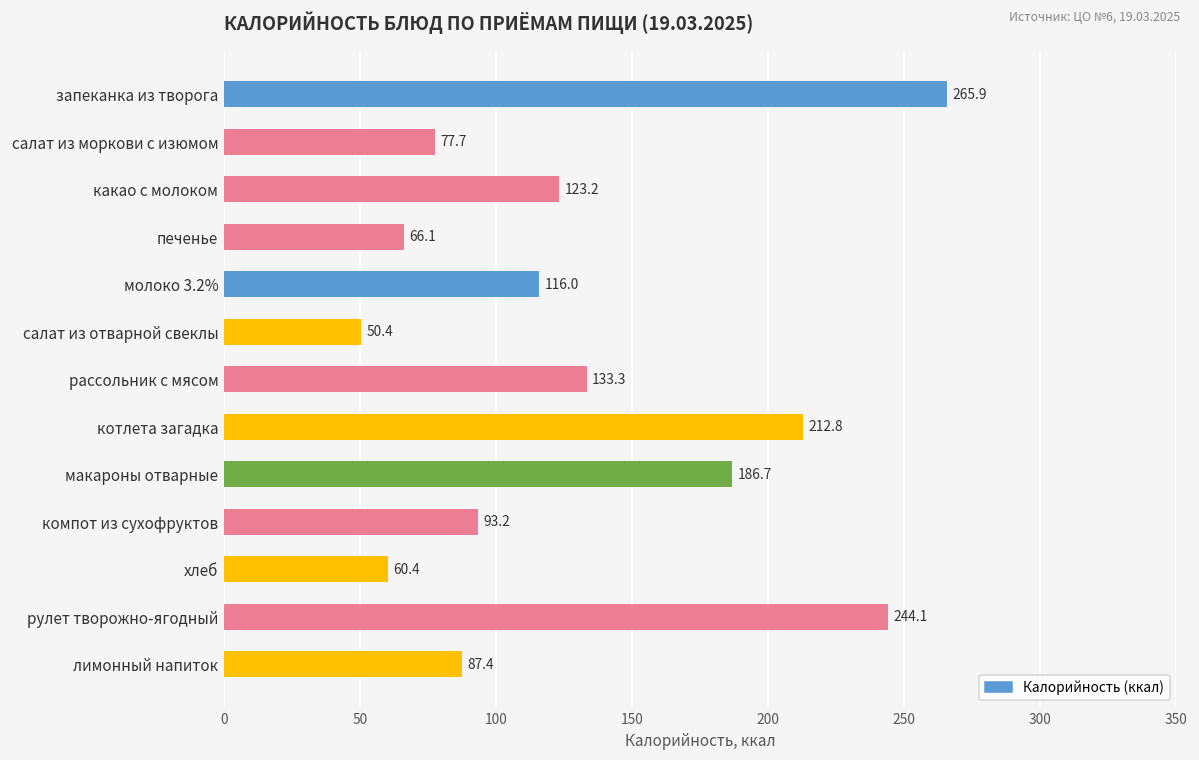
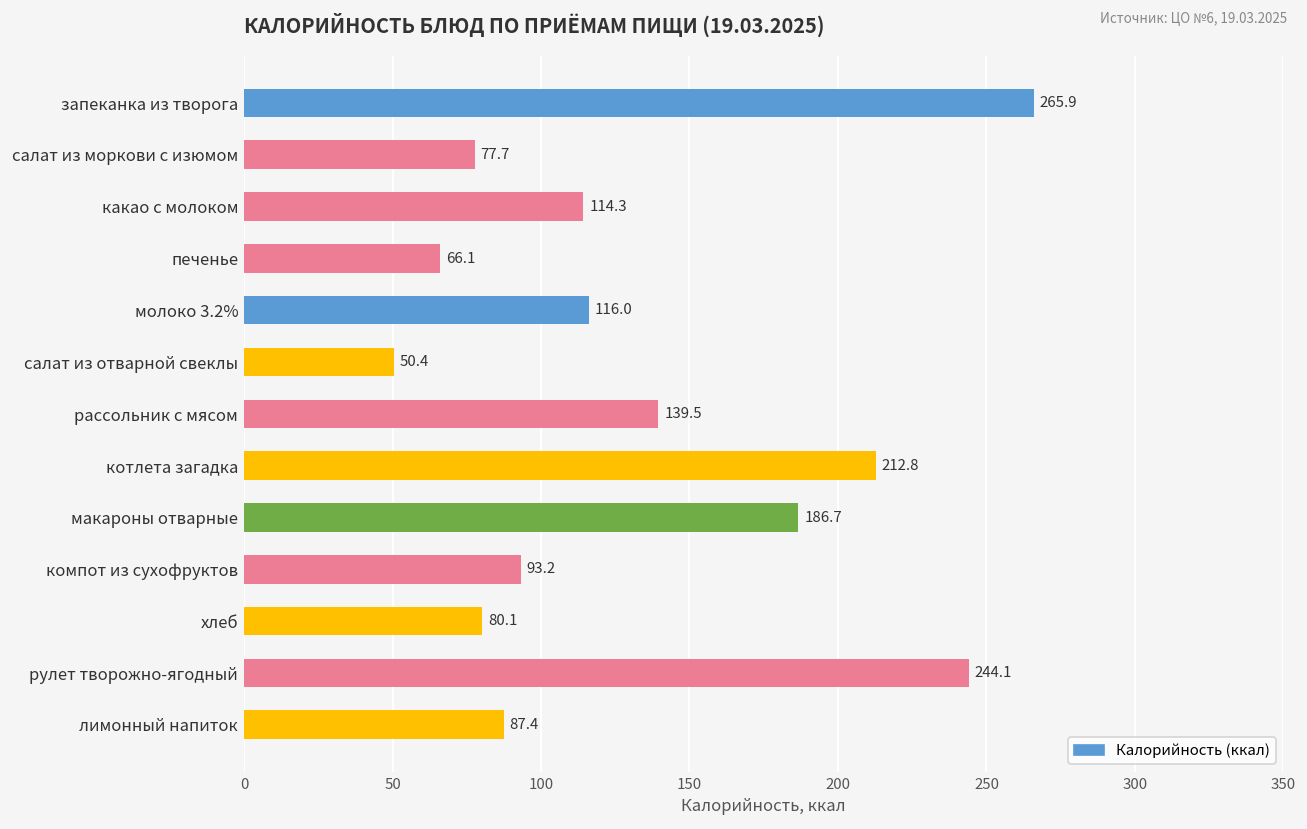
  {
    "запеканка из творога": 265.9,
    "салат из моркови с изюмом": 77.7,
-   "какао с молоком": 123.2,
+   "какао с молоком": 114.3,
    "печенье": 66.1,
    "молоко 3.2%": 116.0,
    "салат из отварной свеклы": 50.4,
-   "рассольник с мясом": 133.3,
+   "рассольник с мясом": 139.5,
    "котлета загадка": 212.8,
    "макароны отварные": 186.7,
    "компот из сухофруктов": 93.2,
-   "хлеб": 60.4,
+   "хлеб": 80.1,
    "рулет творожно-ягодный": 244.1,
    "лимонный напиток": 87.4
  }
